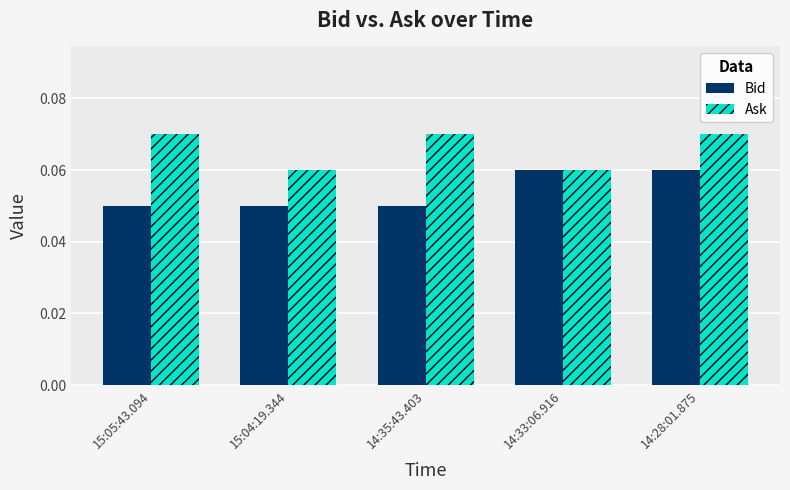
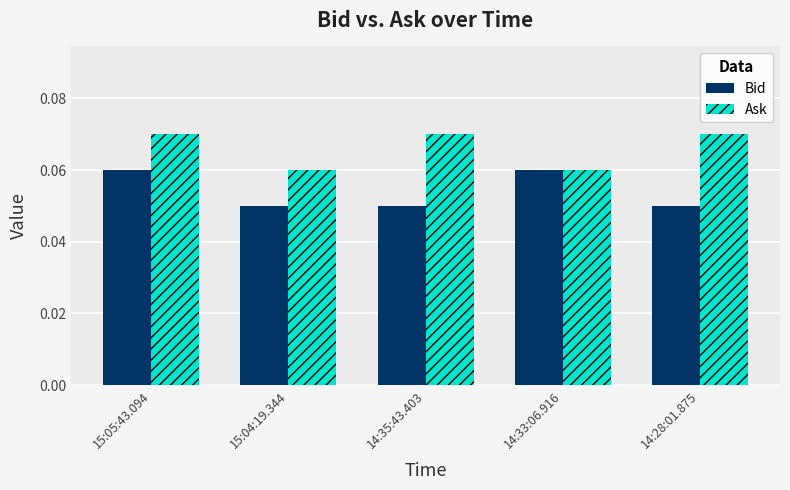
  {
    "Bid": {
-     "15:05:43.094": 0.05,
+     "15:05:43.094": 0.06,
      "15:04:19.344": 0.05,
      "14:35:43.403": 0.05,
      "14:33:06.916": 0.06,
-     "14:28:01.875": 0.06
+     "14:28:01.875": 0.05
    },
    "Ask": {
      "15:05:43.094": 0.07,
      "15:04:19.344": 0.06,
      "14:35:43.403": 0.07,
      "14:33:06.916": 0.06,
      "14:28:01.875": 0.07
    }
  }
